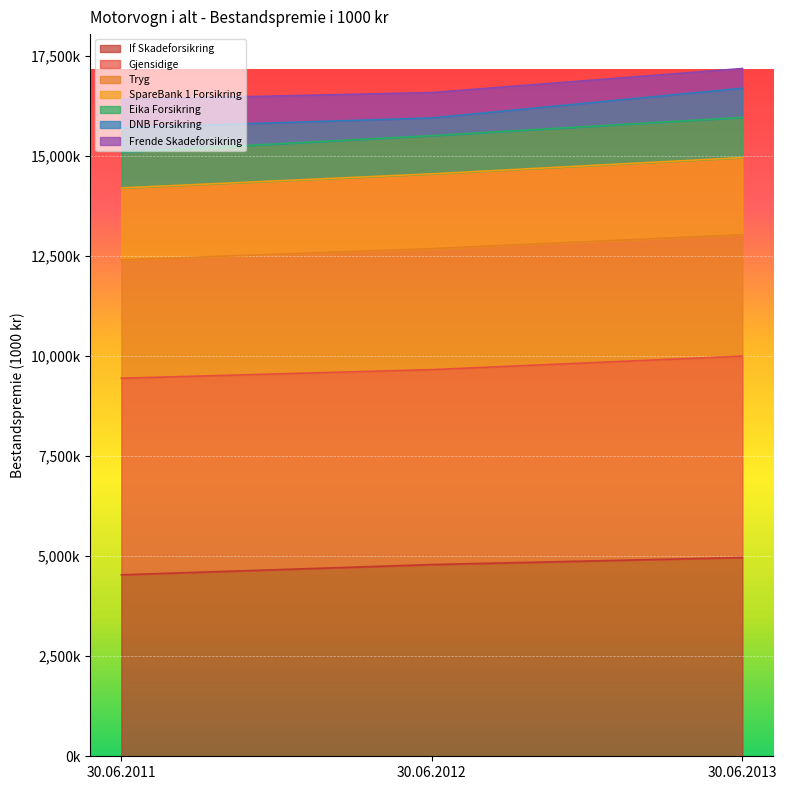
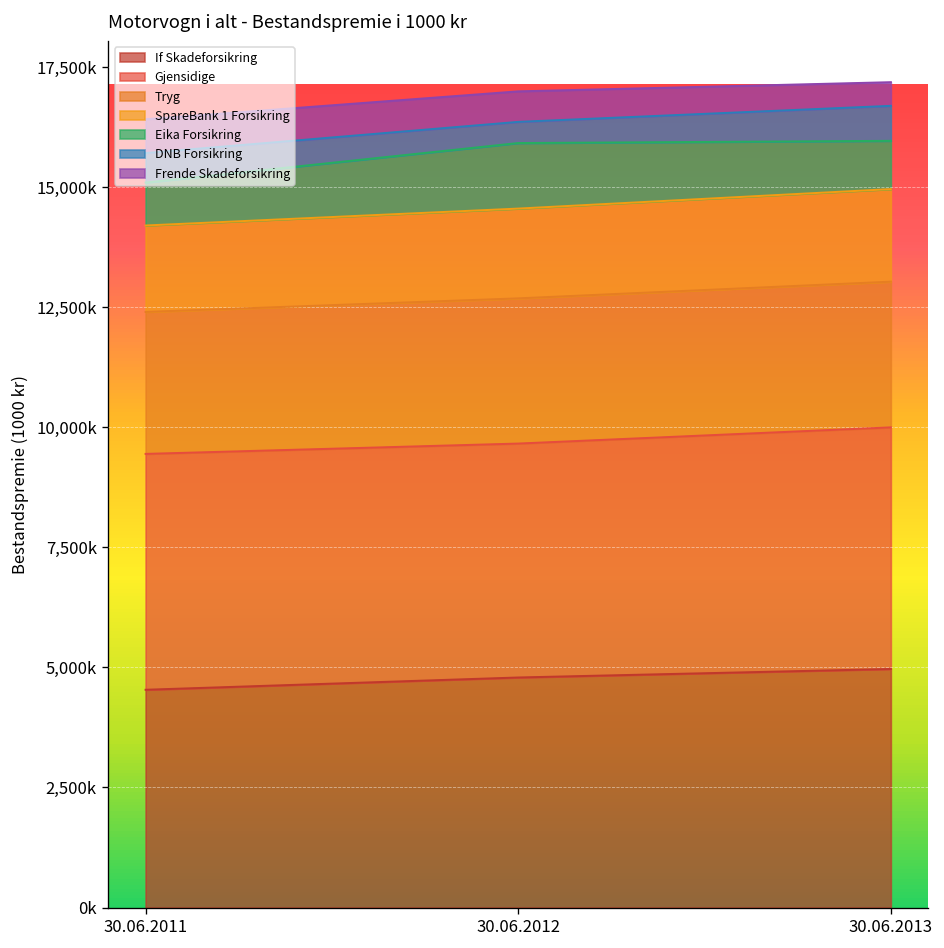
  {
    "Eika Forsikring": {
      "30.06.2011": "900,000",
-     "30.06.2012": "1,000,000",
+     "30.06.2012": "1,400,000",
      "30.06.2013": "1,000,000"
    },
    "DNB Forsikring": {
      "30.06.2012": "400,000",
      "30.06.2013": "700,000"
    },
    "Frende Skadeforsikring": {
      "30.06.2012": "600,000",
      "30.06.2013": "500,000"
    }
  }
